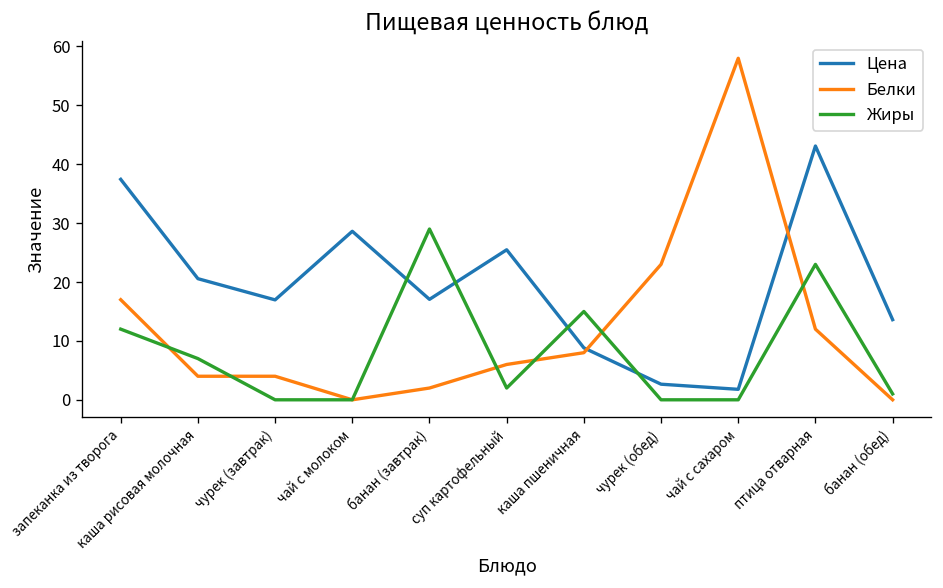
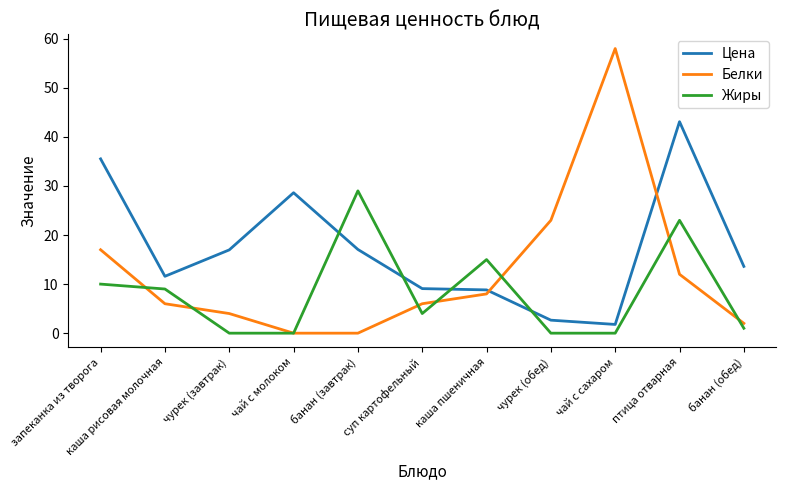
  {
    "Цена": {
-     "запеканка из творога": 37,
-     "каша рисовая молочная": 21,
+     "запеканка из творога": 36,
+     "каша рисовая молочная": 12,
      "чурек (завтрак)": 17,
      "чай с молоком": 29,
      "банан (завтрак)": 17,
-     "суп картофельный": 25,
+     "суп картофельный": 9,
      "каша пшеничная": 9,
      "чурек (обед)": 3,
      "чай с сахаром": 2,
      "птица отварная": 43,
      "банан (обед)": 14
    },
    "Белки": {
      "запеканка из творога": 17,
-     "каша рисовая молочная": 4,
+     "каша рисовая молочная": 6,
      "чурек (завтрак)": 4,
-     "банан (завтрак)": 2,
+     "банан (завтрак)": 0,
      "суп картофельный": 6,
      "каша пшеничная": 8,
      "чурек (обед)": 23,
      "чай с сахаром": 58,
      "птица отварная": 12,
-     "банан (обед)": 0
+     "банан (обед)": 2
    },
    "Жиры": {
-     "запеканка из творога": 12,
-     "каша рисовая молочная": 7,
+     "запеканка из творога": 10,
+     "каша рисовая молочная": 9,
      "чурек (завтрак)": 0,
      "банан (завтрак)": 29,
-     "суп картофельный": 2,
+     "суп картофельный": 4,
      "каша пшеничная": 15,
      "чурек (обед)": 0,
      "чай с сахаром": 0,
      "птица отварная": 23,
      "банан (обед)": 1
    }
  }
